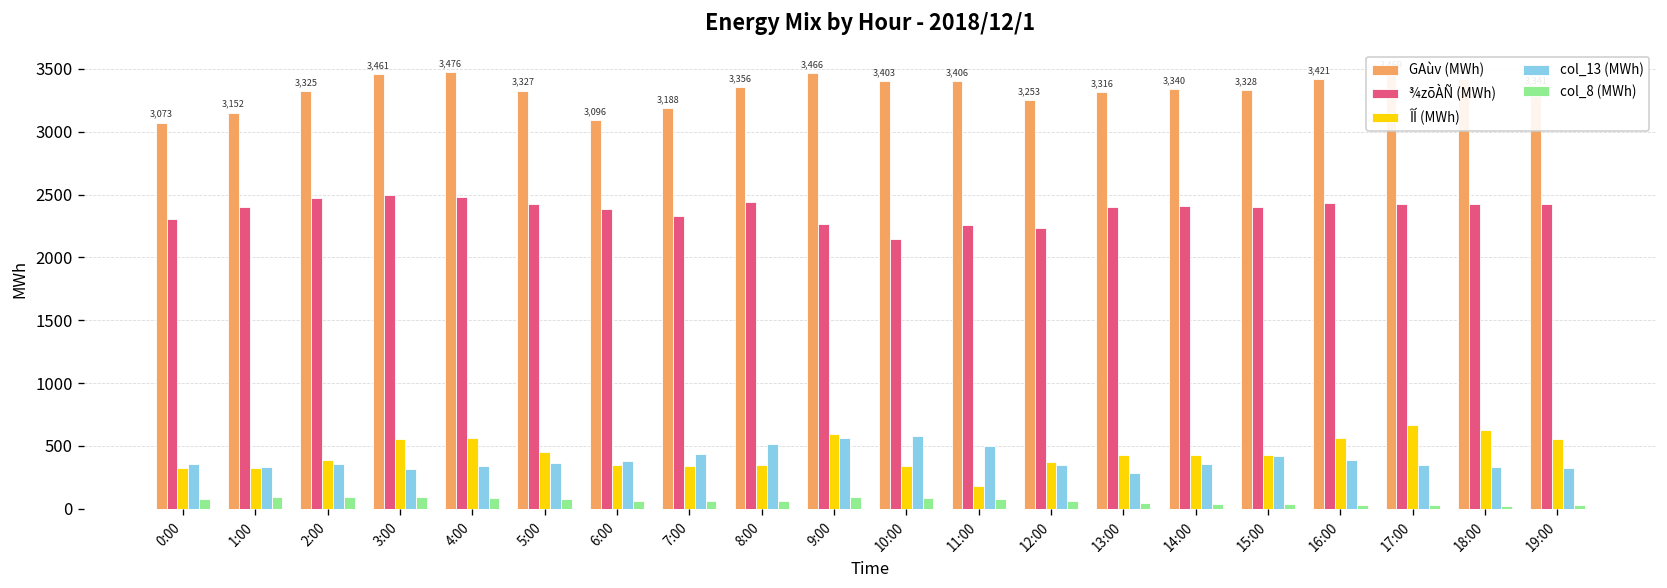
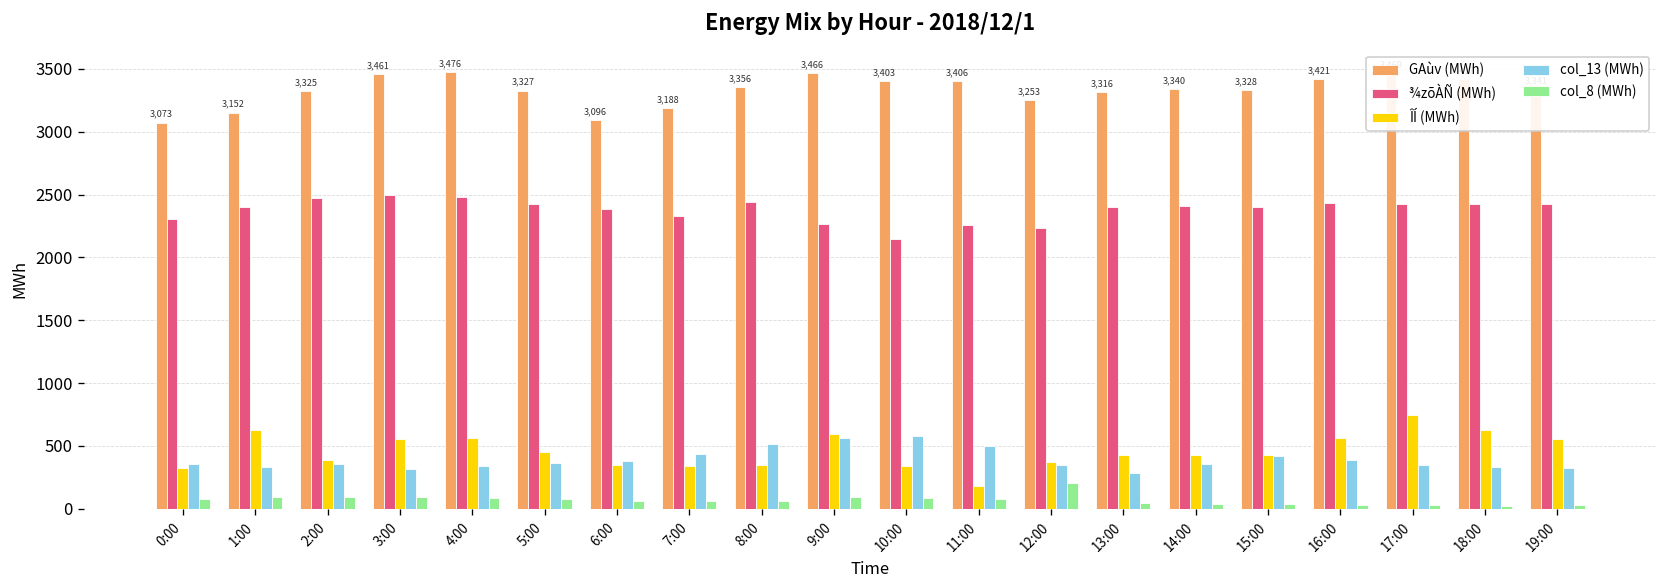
  {
    "GAùv (MWh)": {
      "0:00": "3,073",
      "1:00": "3,152",
      "2:00": "3,325",
      "3:00": "3,461",
      "4:00": "3,476",
      "5:00": "3,327",
      "6:00": "3,096",
      "7:00": "3,188",
      "8:00": "3,356",
      "9:00": "3,466",
      "10:00": "3,403",
      "11:00": "3,406",
      "12:00": "3,253",
      "13:00": "3,316",
      "14:00": "3,340",
      "15:00": "3,328",
      "16:00": "3,421"
    },
    "¾zõÀÑ (MWh)": {
      "0:00": "2310",
      "1:00": "2400",
      "2:00": "2470",
      "3:00": "2490",
      "4:00": "2480",
      "5:00": "2420",
      "6:00": "2390",
      "7:00": "2330",
      "8:00": "2440",
      "9:00": "2270",
      "10:00": "2150",
      "11:00": "2250",
      "12:00": "2230",
      "13:00": "2400",
      "14:00": "2410",
      "15:00": "2400",
      "16:00": "2430",
      "17:00": "2420",
      "18:00": "2430",
      "19:00": "2430"
    },
    "ÎÍ (MWh)": {
      "0:00": "320",
-     "1:00": "330",
+     "1:00": "620",
      "2:00": "390",
      "3:00": "550",
      "4:00": "560",
      "5:00": "450",
      "6:00": "350",
      "7:00": "340",
      "8:00": "350",
      "9:00": "590",
      "10:00": "340",
      "11:00": "180",
      "12:00": "370",
      "13:00": "430",
      "14:00": "430",
      "15:00": "430",
      "16:00": "560",
-     "17:00": "670",
+     "17:00": "740",
      "18:00": "630",
      "19:00": "560"
    },
    "col_13 (MWh)": {
      "0:00": "360",
      "1:00": "330",
      "2:00": "360",
      "3:00": "320",
      "4:00": "340",
      "5:00": "370",
      "6:00": "380",
      "7:00": "440",
      "8:00": "520",
      "9:00": "560",
      "10:00": "580",
      "11:00": "500",
      "12:00": "350",
      "13:00": "280",
      "14:00": "360",
      "15:00": "420",
      "16:00": "390",
      "17:00": "350",
      "18:00": "330",
      "19:00": "330"
    },
    "col_8 (MWh)": {
      "0:00": "80",
      "1:00": "90",
      "2:00": "90",
      "3:00": "100",
      "4:00": "90",
      "5:00": "80",
      "6:00": "60",
      "7:00": "60",
      "8:00": "70",
      "9:00": "90",
      "10:00": "90",
      "11:00": "80",
-     "12:00": "60",
+     "12:00": "210",
      "13:00": "40",
      "14:00": "40",
      "15:00": "40",
      "16:00": "30",
      "17:00": "30",
      "18:00": "30",
      "19:00": "30"
    }
  }
